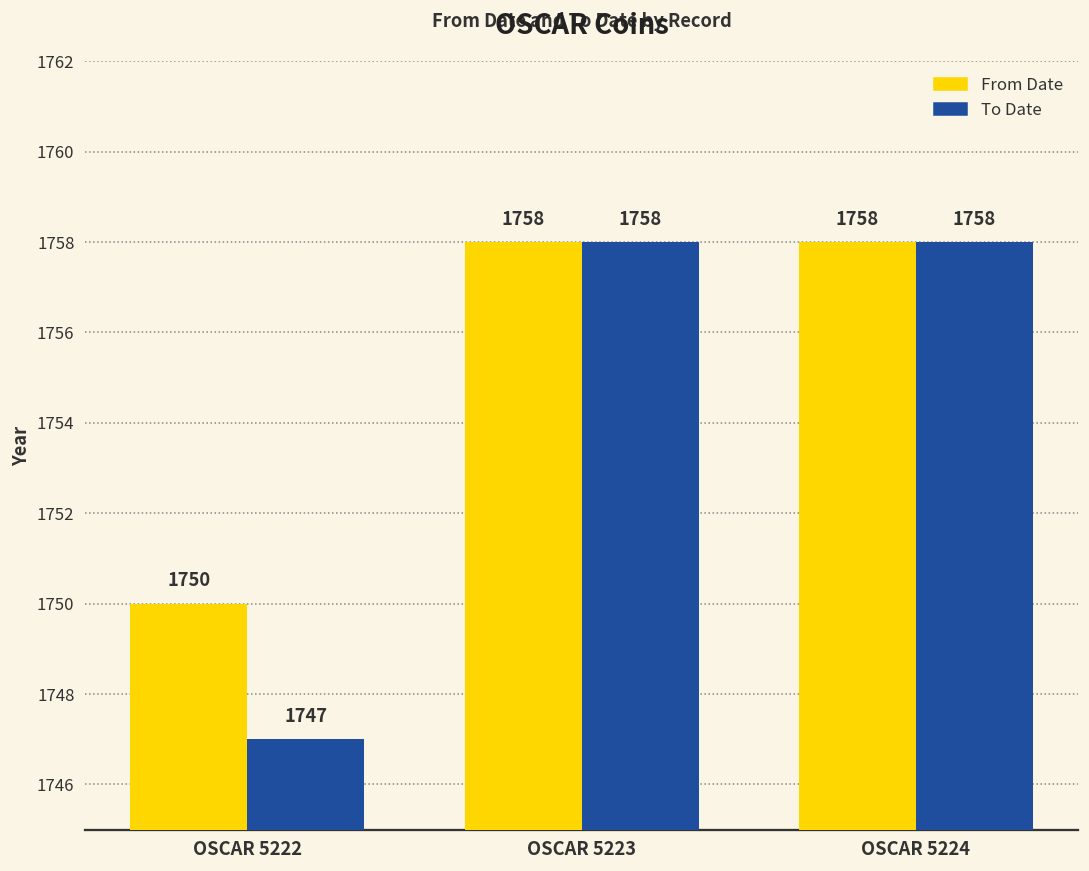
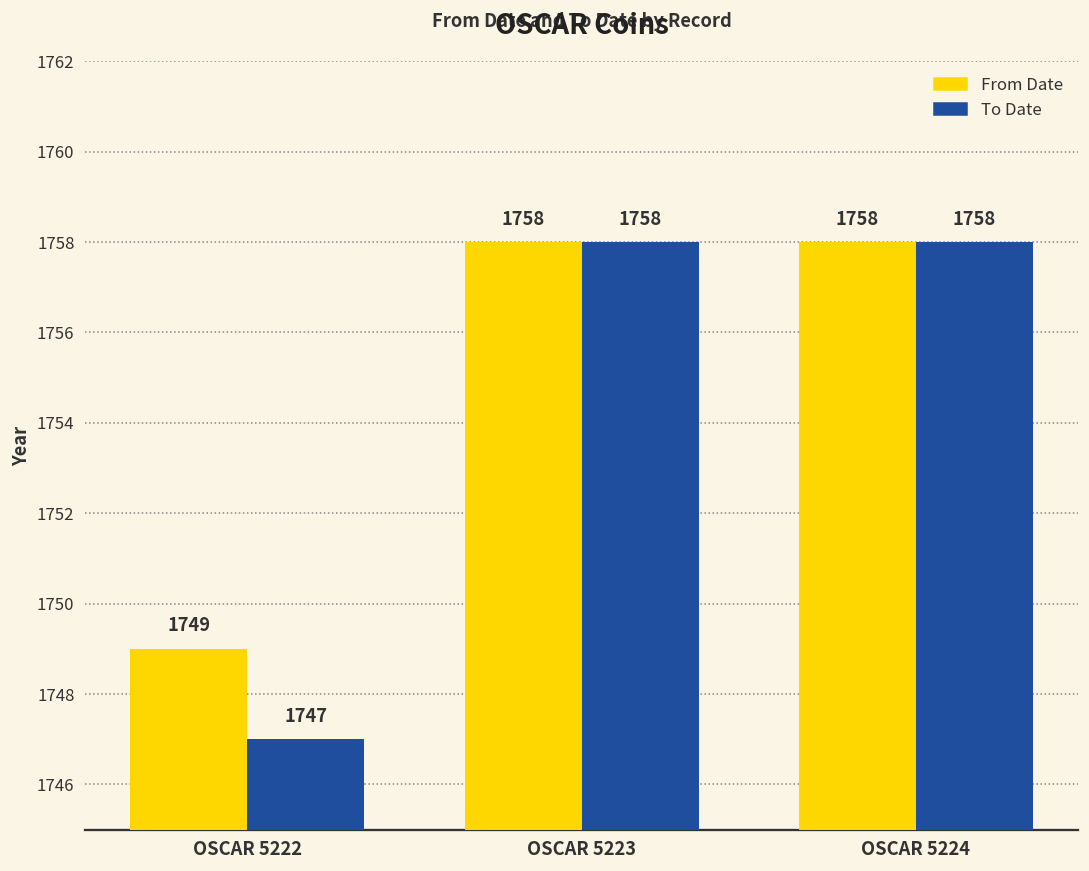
  {
    "From Date": {
-     "OSCAR 5222": 1750,
+     "OSCAR 5222": 1749,
      "OSCAR 5223": 1758,
      "OSCAR 5224": 1758
    },
    "To Date": {
      "OSCAR 5222": 1747,
      "OSCAR 5223": 1758,
      "OSCAR 5224": 1758
    }
  }
